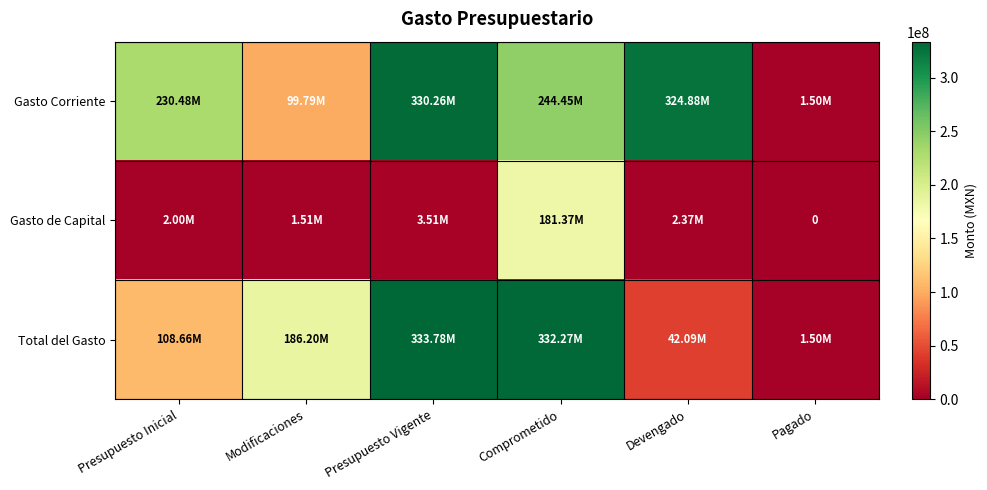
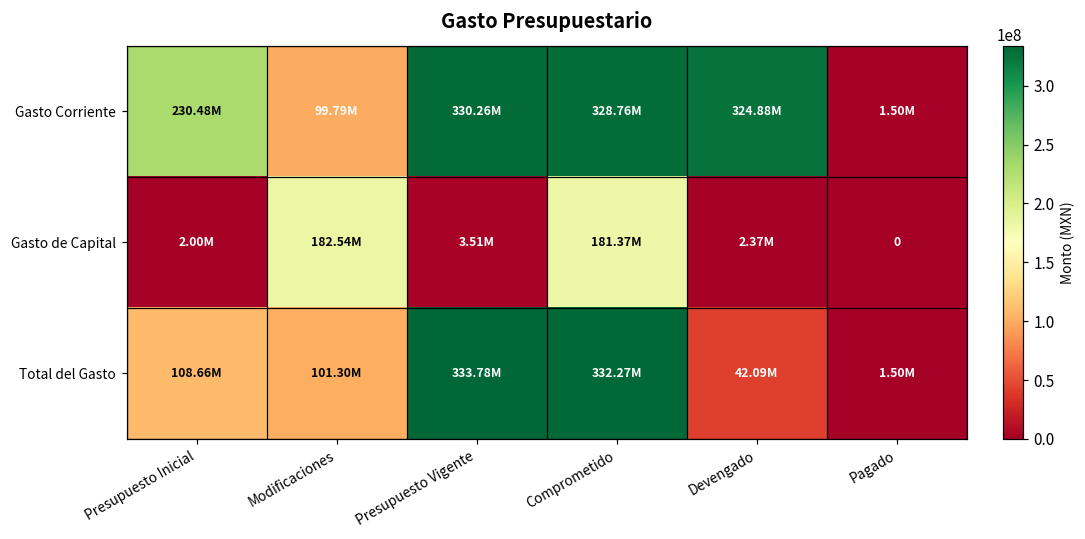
  {
    "Gasto Corriente": {
      "Presupuesto Inicial": "230.48M",
      "Modificaciones": "99.79M",
      "Presupuesto Vigente": "330.26M",
-     "Comprometido": "244.45M",
+     "Comprometido": "328.76M",
      "Devengado": "324.88M",
      "Pagado": "1.50M"
    },
    "Gasto de Capital": {
      "Presupuesto Inicial": "2.00M",
-     "Modificaciones": "1.51M",
+     "Modificaciones": "182.54M",
      "Presupuesto Vigente": "3.51M",
      "Comprometido": "181.37M",
      "Devengado": "2.37M",
      "Pagado": "0"
    },
    "Total del Gasto": {
      "Presupuesto Inicial": "108.66M",
-     "Modificaciones": "186.20M",
+     "Modificaciones": "101.30M",
      "Presupuesto Vigente": "333.78M",
      "Comprometido": "332.27M",
      "Devengado": "42.09M",
      "Pagado": "1.50M"
    }
  }
